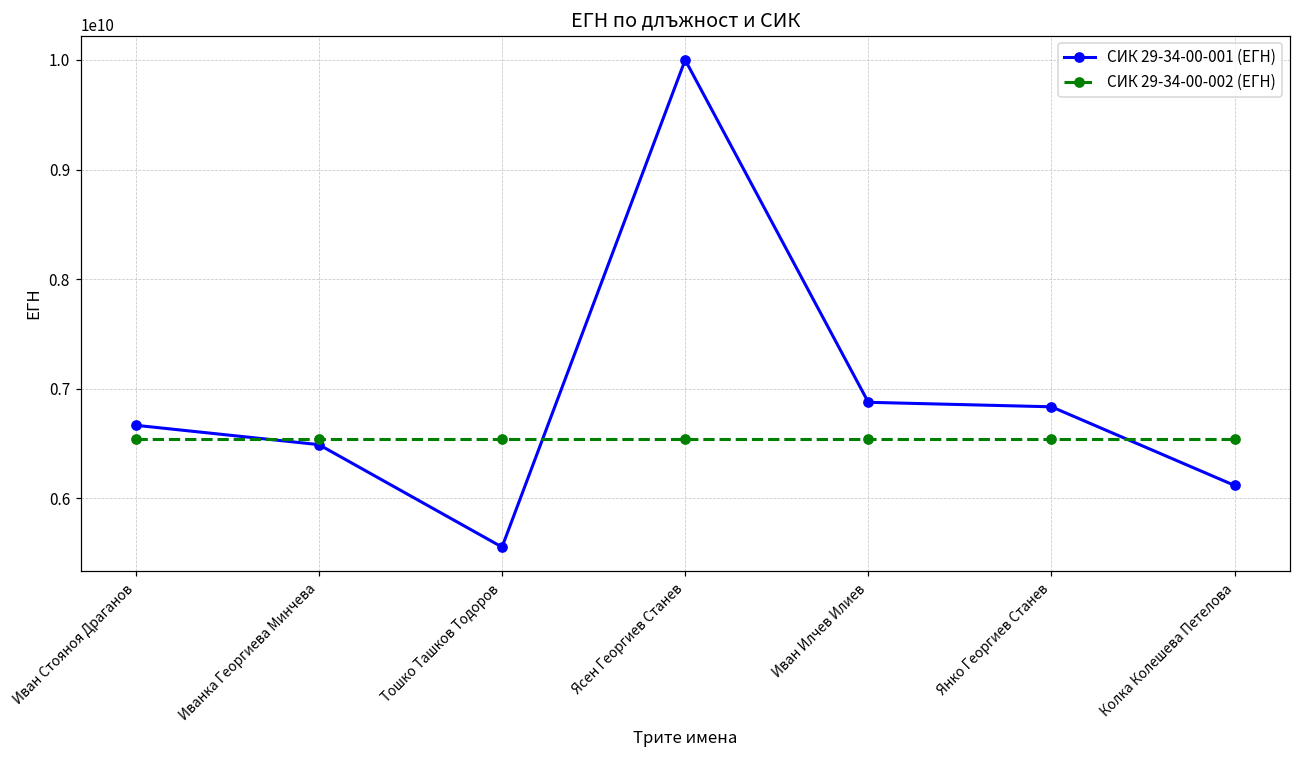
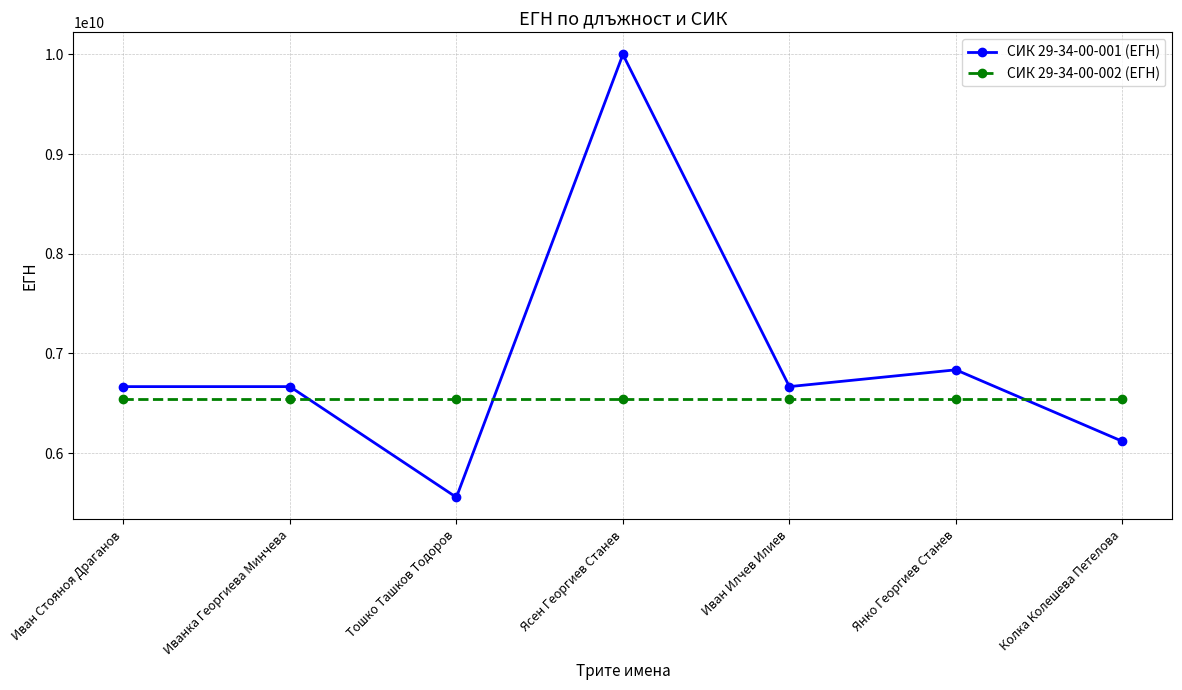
  {
    "СИК 29-34-00-001 (ЕГН)": {
      "Иван Стояноя Драганов": 6700000000,
-     "Иванка Георгиева Минчева": 6500000000,
+     "Иванка Георгиева Минчева": 6700000000,
      "Тошко Ташков Тодоров": 5600000000,
      "Ясен Георгиев Станев": 10000000000,
-     "Иван Илчев Илиев": 6900000000,
+     "Иван Илчев Илиев": 6700000000,
      "Янко Георгиев Станев": 6800000000,
      "Колка Колешева Петелова": 6100000000
    },
    "СИК 29-34-00-002 (ЕГН)": {
      "Иван Стояноя Драганов": 6500000000,
      "Иванка Георгиева Минчева": 6500000000,
      "Тошко Ташков Тодоров": 6500000000,
      "Ясен Георгиев Станев": 6500000000,
      "Иван Илчев Илиев": 6500000000,
      "Янко Георгиев Станев": 6500000000,
      "Колка Колешева Петелова": 6500000000
    }
  }
